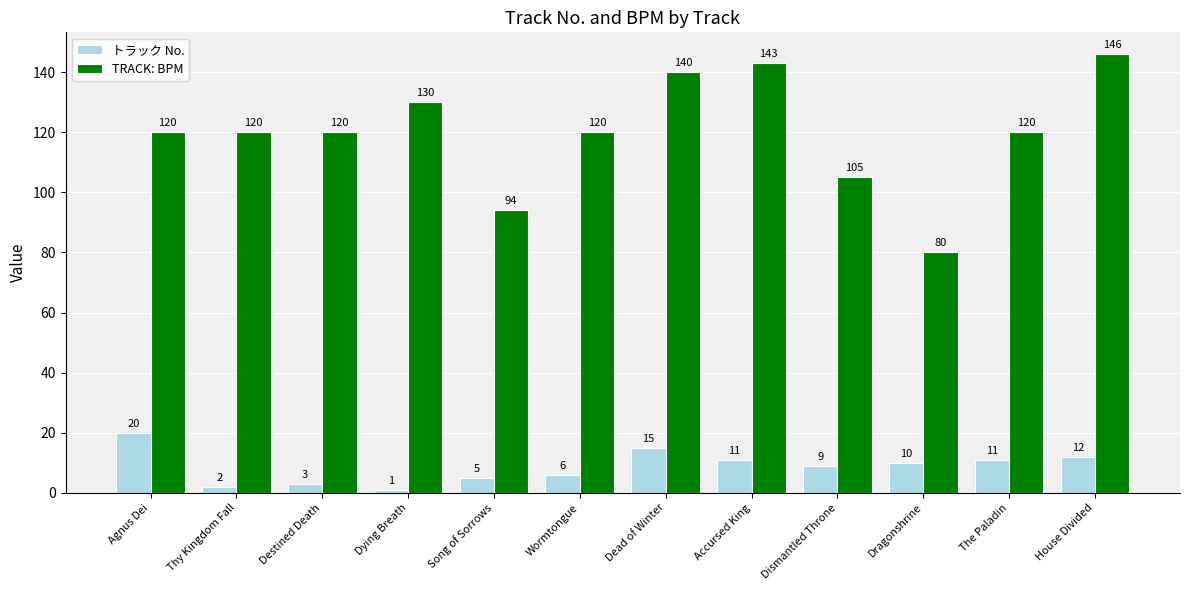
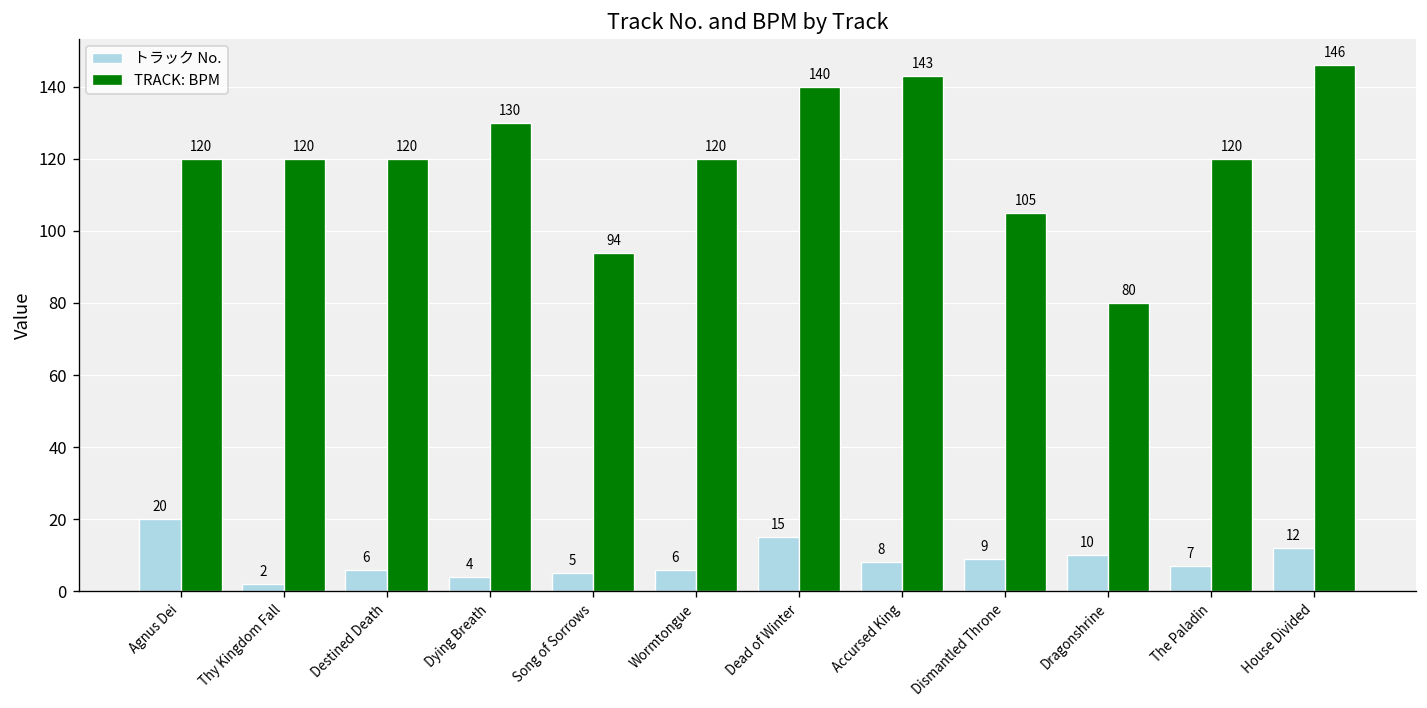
  {
    "トラック No.": {
      "Agnus Dei": 20,
      "Thy Kingdom Fall": 2,
-     "Destined Death": 3,
-     "Dying Breath": 1,
+     "Destined Death": 6,
+     "Dying Breath": 4,
      "Song of Sorrows": 5,
      "Wormtongue": 6,
      "Dead of Winter": 15,
-     "Accursed King": 11,
+     "Accursed King": 8,
      "Dismantled Throne": 9,
      "Dragonshrine": 10,
-     "The Paladin": 11,
+     "The Paladin": 7,
      "House Divided": 12
    },
    "TRACK: BPM": {
      "Agnus Dei": 120,
      "Thy Kingdom Fall": 120,
      "Destined Death": 120,
      "Dying Breath": 130,
      "Song of Sorrows": 94,
      "Wormtongue": 120,
      "Dead of Winter": 140,
      "Accursed King": 143,
      "Dismantled Throne": 105,
      "Dragonshrine": 80,
      "The Paladin": 120,
      "House Divided": 146
    }
  }
